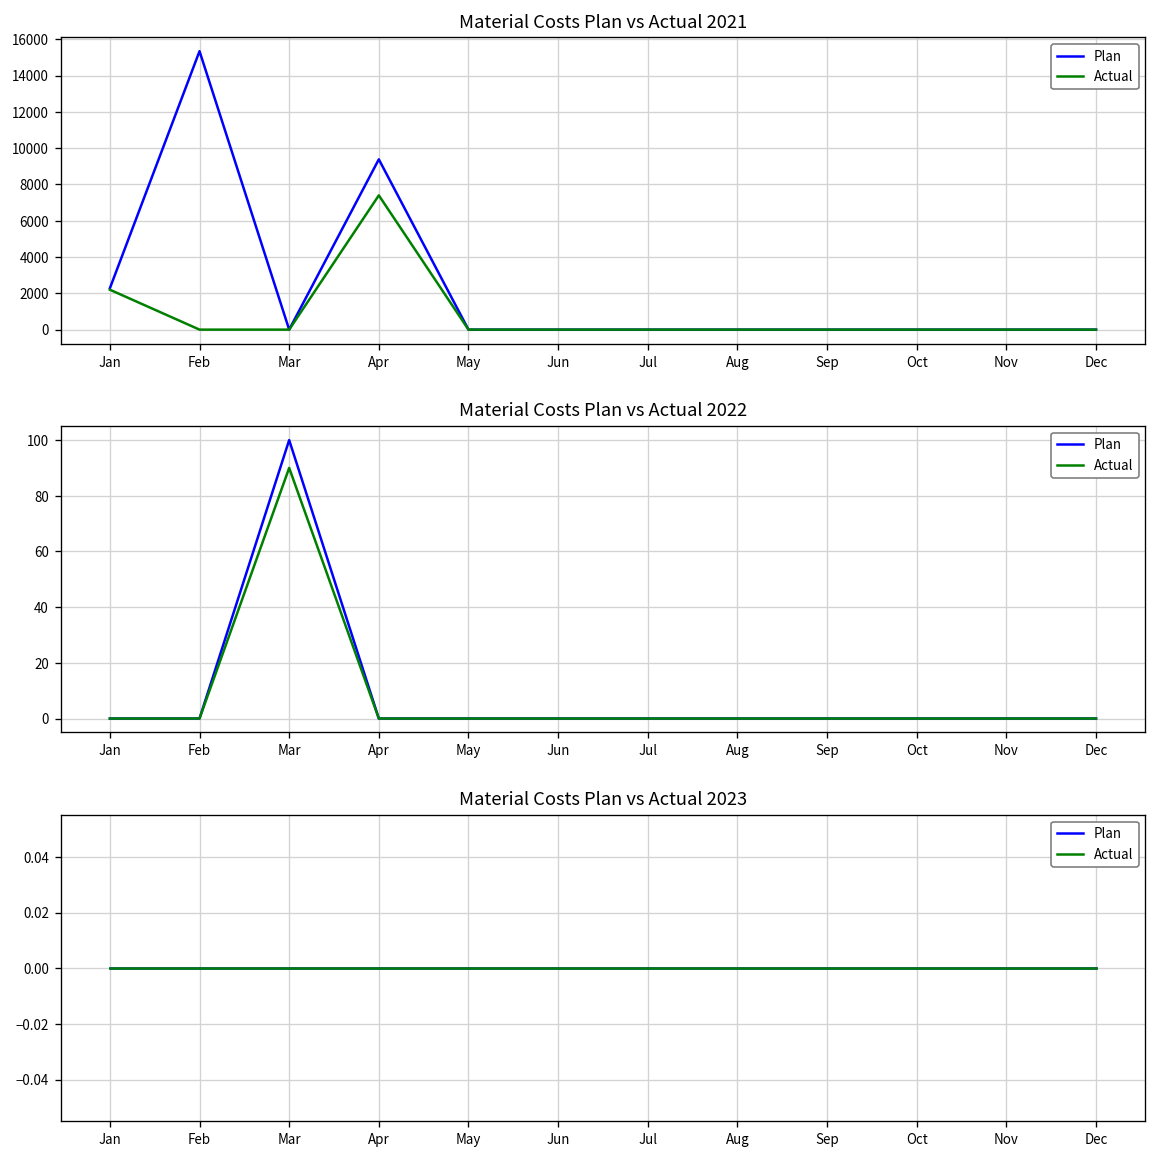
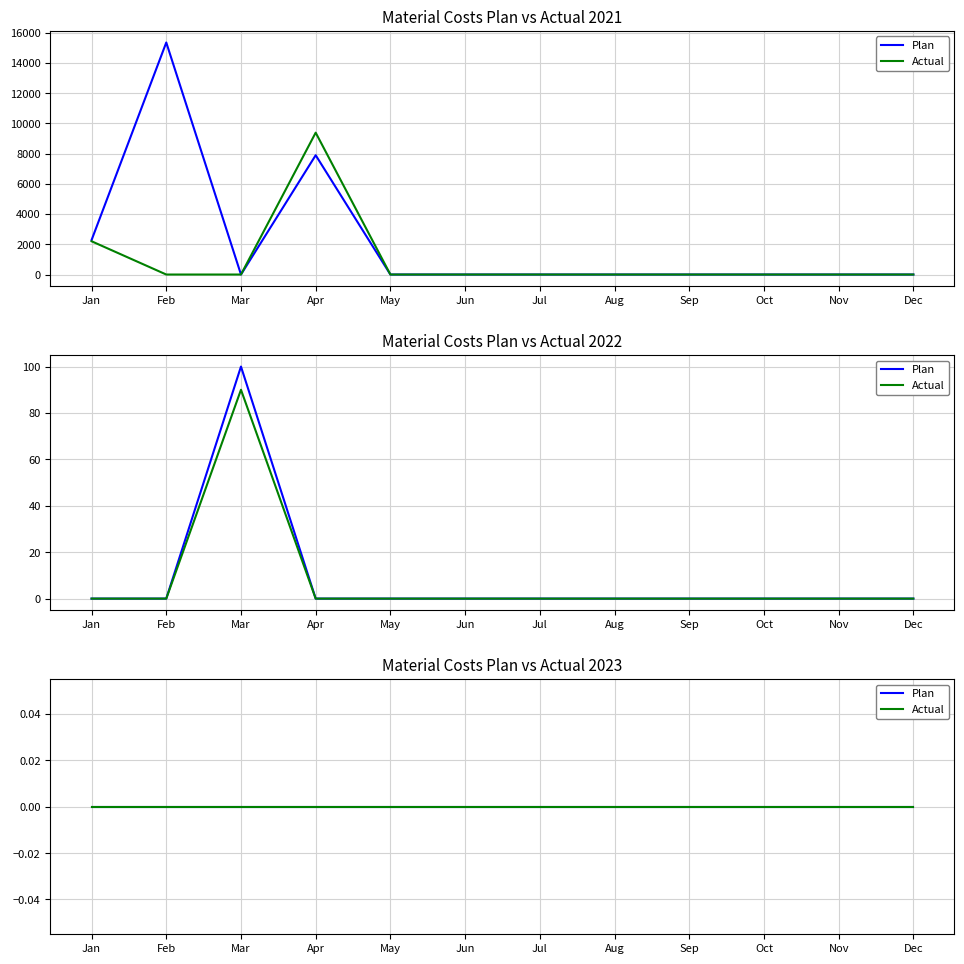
  {
    "Material Costs Plan vs Actual 2021": {
      "Plan": {
        "Feb": 15300,
-       "Apr": 9400
+       "Apr": 7900
      },
      "Actual": {
        "Feb": 0,
-       "Apr": 7400
+       "Apr": 9400
      }
    },
    "Material Costs Plan vs Actual 2022": {
      "Plan": {
        "Mar": 100
      },
      "Actual": {
        "Mar": 90
      }
    },
    "Material Costs Plan vs Actual 2023": {
      "Jan": 0.000,
      "Feb": 0.000,
      "Mar": 0.000,
      "Apr": 0.000,
      "May": 0.000,
      "Jun": 0.000,
      "Jul": 0.000,
      "Aug": 0.000,
      "Sep": 0.000,
      "Oct": 0.000,
      "Nov": 0.000,
      "Dec": 0.000
    }
  }
